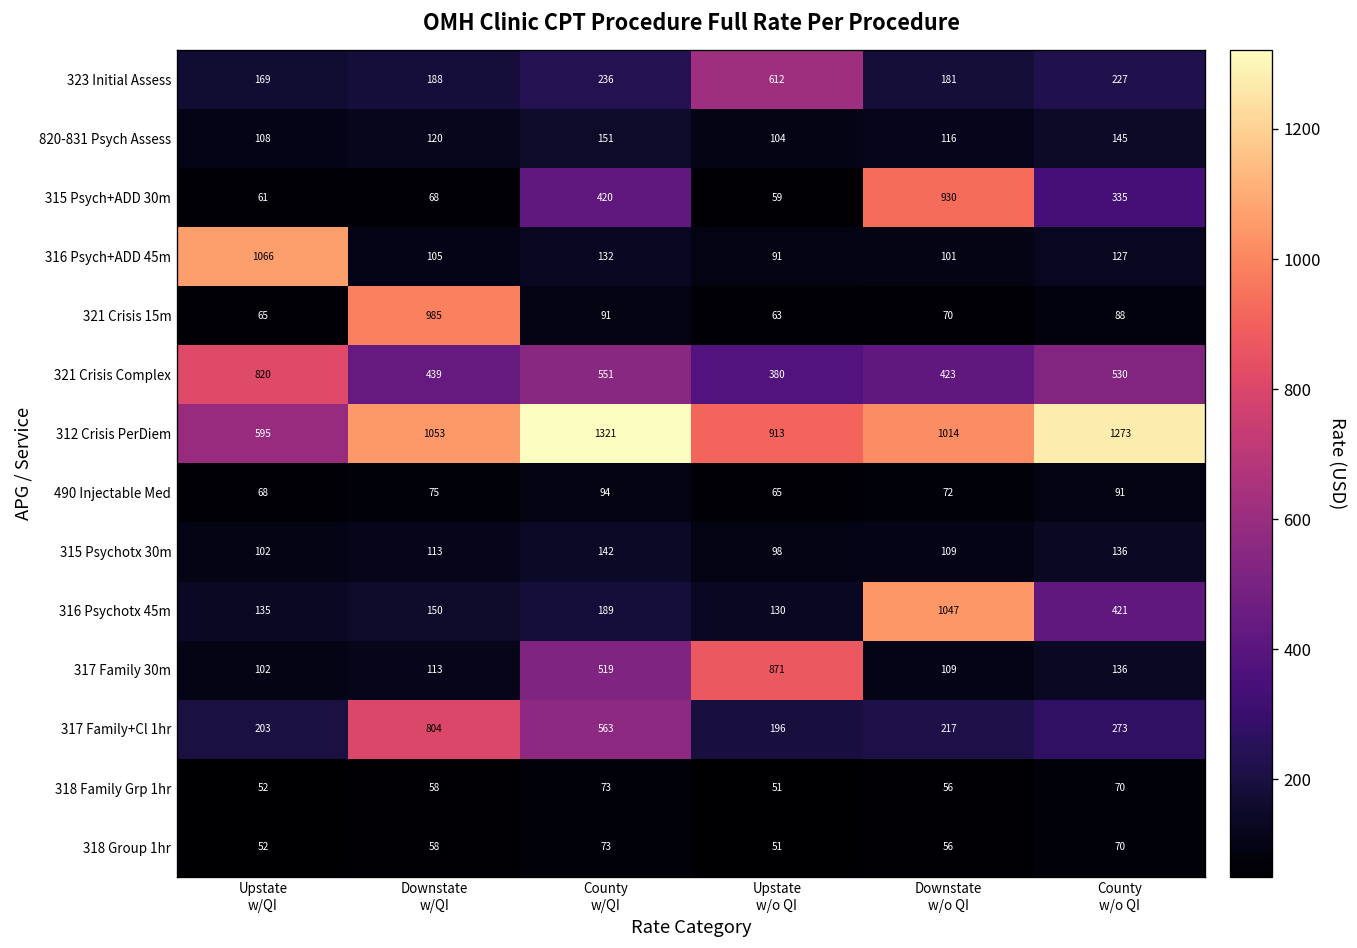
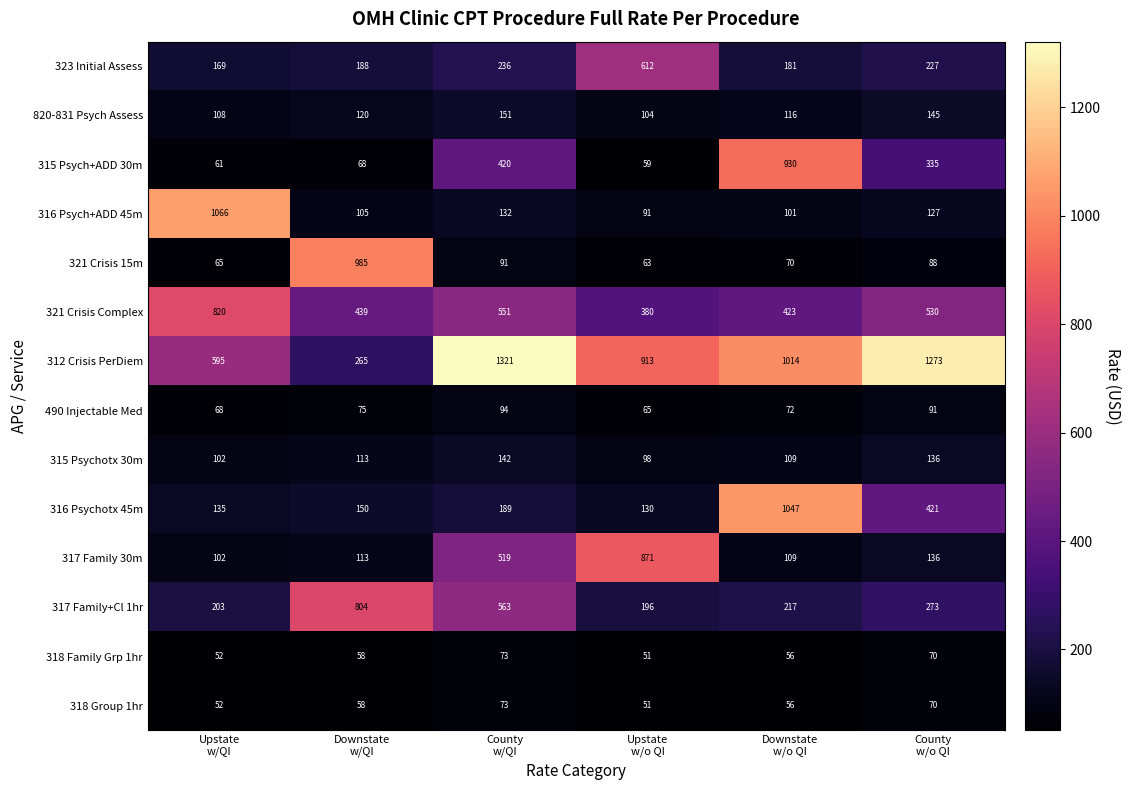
  {
    "323 Initial Assess": {
      "Upstate w/QI": 169,
      "Downstate w/QI": 188,
      "County w/QI": 236,
      "Upstate w/o QI": 612,
      "Downstate w/o QI": 181,
      "County w/o QI": 227
    },
    "820-831 Psych Assess": {
      "Upstate w/QI": 108,
      "Downstate w/QI": 120,
      "County w/QI": 151,
      "Upstate w/o QI": 104,
      "Downstate w/o QI": 116,
      "County w/o QI": 145
    },
    "315 Psych+ADD 30m": {
      "Upstate w/QI": 61,
      "Downstate w/QI": 68,
      "County w/QI": 420,
      "Upstate w/o QI": 59,
      "Downstate w/o QI": 930,
      "County w/o QI": 335
    },
    "316 Psych+ADD 45m": {
      "Upstate w/QI": 1066,
      "Downstate w/QI": 105,
      "County w/QI": 132,
      "Upstate w/o QI": 91,
      "Downstate w/o QI": 101,
      "County w/o QI": 127
    },
    "321 Crisis 15m": {
      "Upstate w/QI": 65,
      "Downstate w/QI": 985,
      "County w/QI": 91,
      "Upstate w/o QI": 63,
      "Downstate w/o QI": 70,
      "County w/o QI": 88
    },
    "321 Crisis Complex": {
      "Upstate w/QI": 820,
      "Downstate w/QI": 439,
      "County w/QI": 551,
      "Upstate w/o QI": 380,
      "Downstate w/o QI": 423,
      "County w/o QI": 530
    },
    "312 Crisis PerDiem": {
      "Upstate w/QI": 595,
-     "Downstate w/QI": 1053,
+     "Downstate w/QI": 265,
      "County w/QI": 1321,
      "Upstate w/o QI": 913,
      "Downstate w/o QI": 1014,
      "County w/o QI": 1273
    },
    "490 Injectable Med": {
      "Upstate w/QI": 68,
      "Downstate w/QI": 75,
      "County w/QI": 94,
      "Upstate w/o QI": 65,
      "Downstate w/o QI": 72,
      "County w/o QI": 91
    },
    "315 Psychotx 30m": {
      "Upstate w/QI": 102,
      "Downstate w/QI": 113,
      "County w/QI": 142,
      "Upstate w/o QI": 98,
      "Downstate w/o QI": 109,
      "County w/o QI": 136
    },
    "316 Psychotx 45m": {
      "Upstate w/QI": 135,
      "Downstate w/QI": 150,
      "County w/QI": 189,
      "Upstate w/o QI": 130,
      "Downstate w/o QI": 1047,
      "County w/o QI": 421
    },
    "317 Family 30m": {
      "Upstate w/QI": 102,
      "Downstate w/QI": 113,
      "County w/QI": 519,
      "Upstate w/o QI": 871,
      "Downstate w/o QI": 109,
      "County w/o QI": 136
    },
    "317 Family+Cl 1hr": {
      "Upstate w/QI": 203,
      "Downstate w/QI": 804,
      "County w/QI": 563,
      "Upstate w/o QI": 196,
      "Downstate w/o QI": 217,
      "County w/o QI": 273
    },
    "318 Family Grp 1hr": {
      "Upstate w/QI": 52,
      "Downstate w/QI": 58,
      "County w/QI": 73,
      "Upstate w/o QI": 51,
      "Downstate w/o QI": 56,
      "County w/o QI": 70
    },
    "318 Group 1hr": {
      "Upstate w/QI": 52,
      "Downstate w/QI": 58,
      "County w/QI": 73,
      "Upstate w/o QI": 51,
      "Downstate w/o QI": 56,
      "County w/o QI": 70
    }
  }
